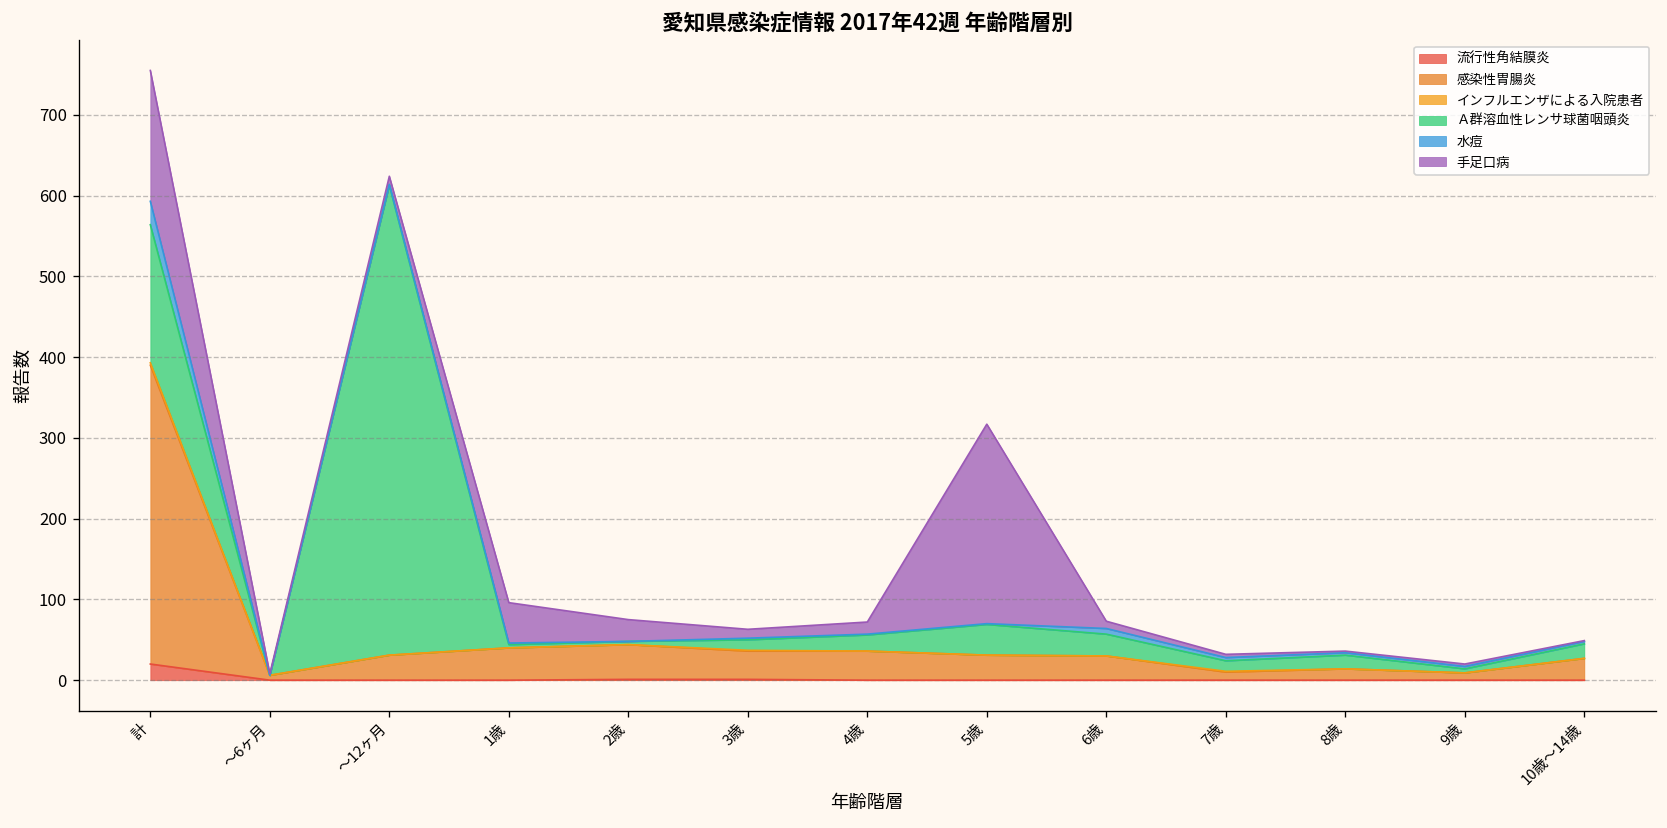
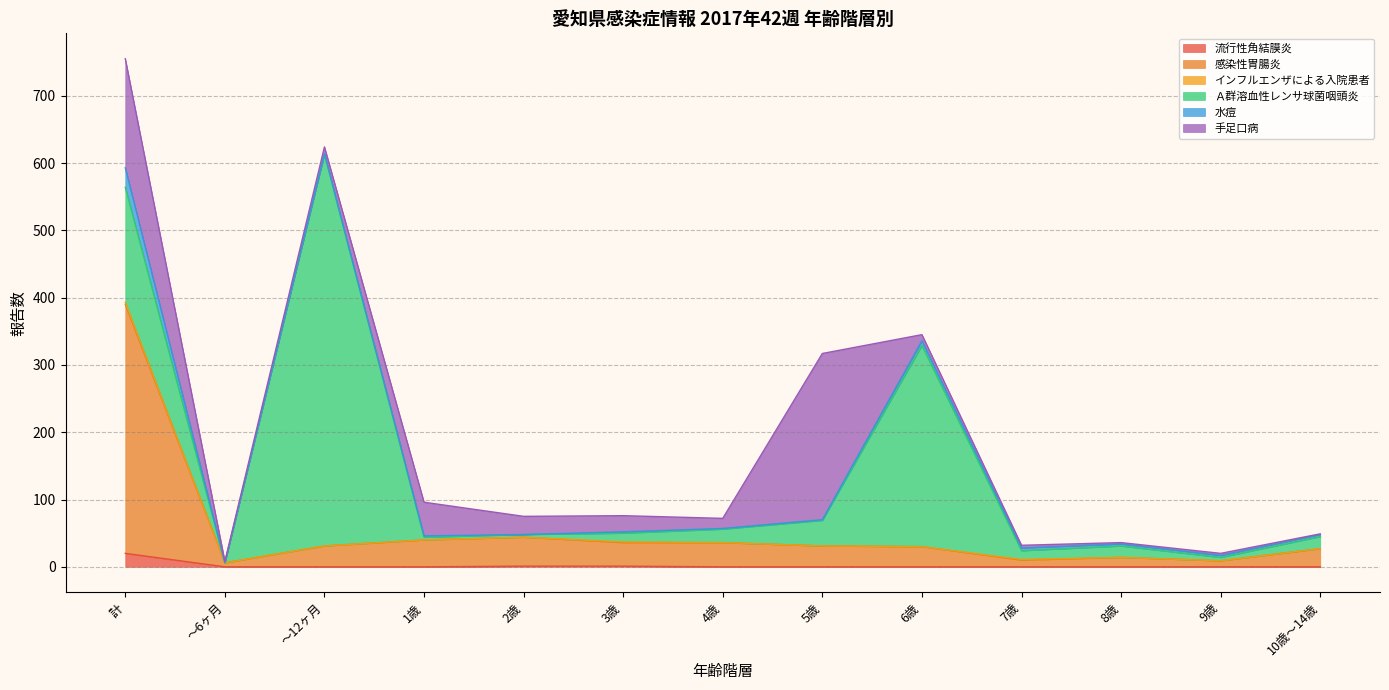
  {
    "Ａ群溶血性レンサ球菌咽頭炎": {
      "計": 170,
-     "6歳": 30,
+     "6歳": 300,
      "7歳": 10
    },
    "水痘": {
      "計": 30,
      "6歳": 10,
      "7歳": 0
    },
    "手足口病": {
      "計": 160,
      "～12ヶ月": 10,
      "1歳": 50,
      "2歳": 30,
-     "3歳": 10,
+     "3歳": 20,
      "4歳": 20,
      "5歳": 250,
      "6歳": 10,
      "7歳": 0
    }
  }
